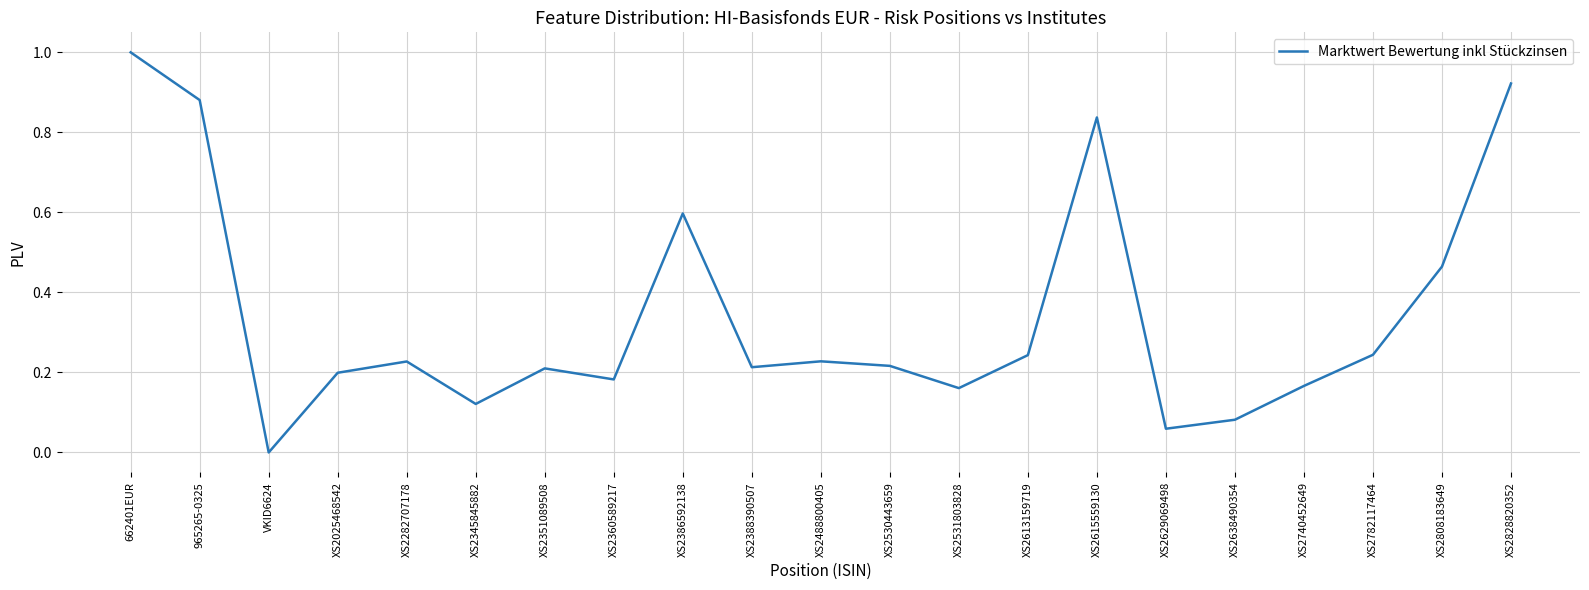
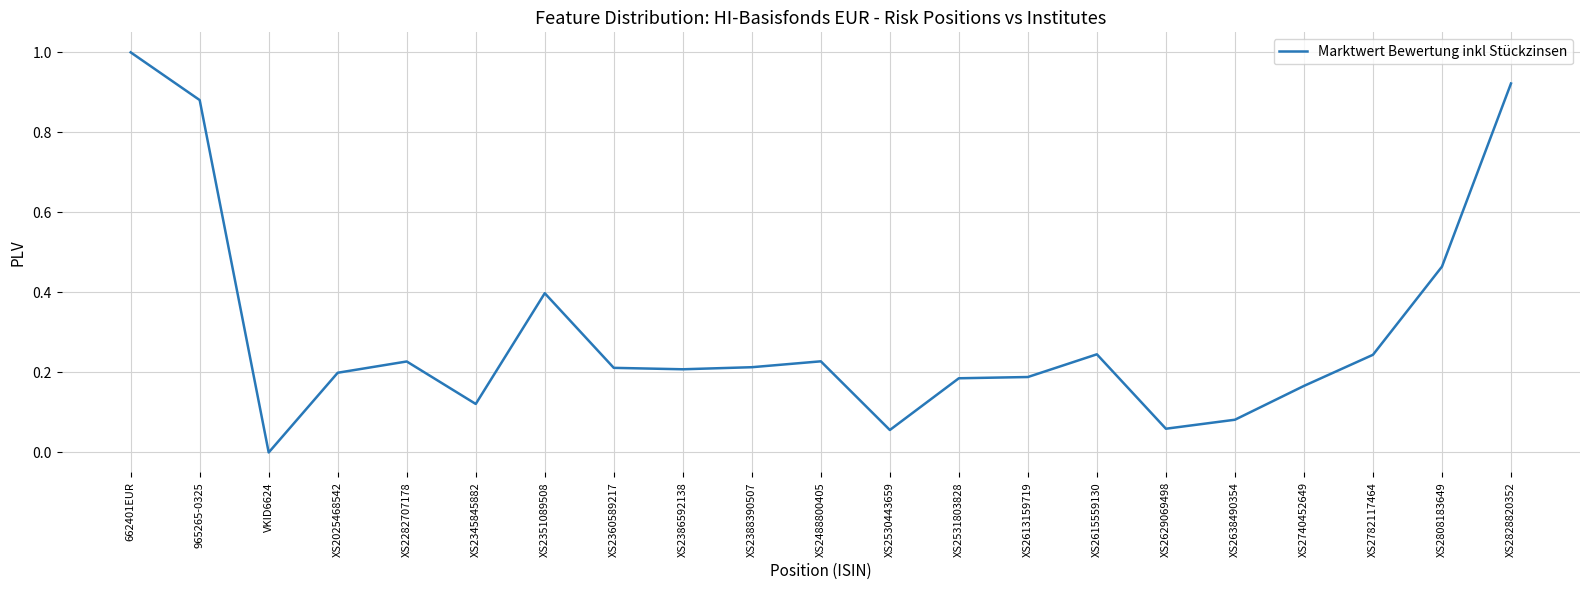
  {
    "662401EUR": 1.00,
    "965265-0325": 0.88,
    "VKID6624": 0.00,
    "XS2025468542": 0.20,
    "XS2282707178": 0.23,
    "XS2345845882": 0.12,
-   "XS2351089508": 0.21,
-   "XS2360589217": 0.18,
-   "XS2386592138": 0.60,
+   "XS2351089508": 0.40,
+   "XS2360589217": 0.21,
+   "XS2386592138": 0.21,
    "XS2388390507": 0.21,
    "XS2488800405": 0.23,
-   "XS2530443659": 0.22,
-   "XS2531803828": 0.16,
-   "XS2613159719": 0.24,
-   "XS2615559130": 0.84,
+   "XS2530443659": 0.06,
+   "XS2531803828": 0.19,
+   "XS2613159719": 0.19,
+   "XS2615559130": 0.25,
    "XS2629069498": 0.06,
    "XS2638490354": 0.08,
    "XS2740452649": 0.17,
    "XS2782117464": 0.24,
    "XS2808183649": 0.46,
    "XS2828820352": 0.92
  }
